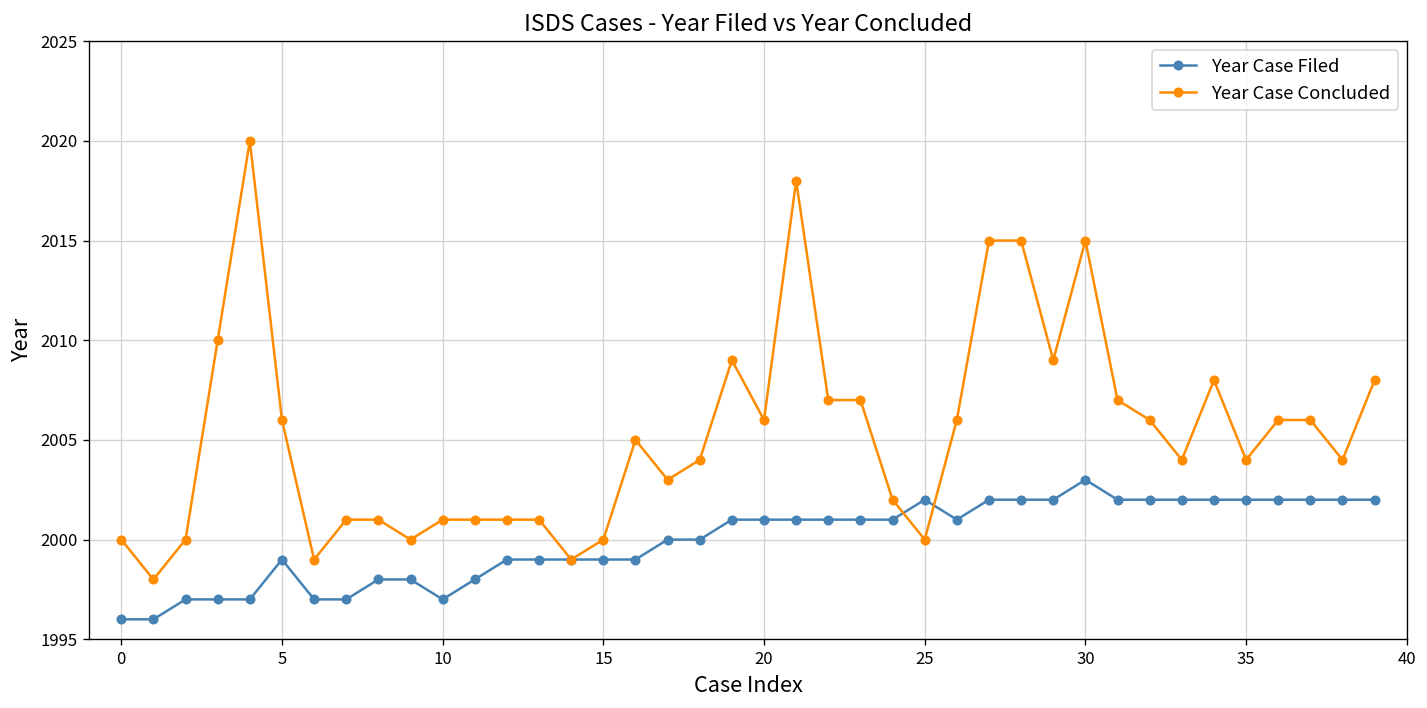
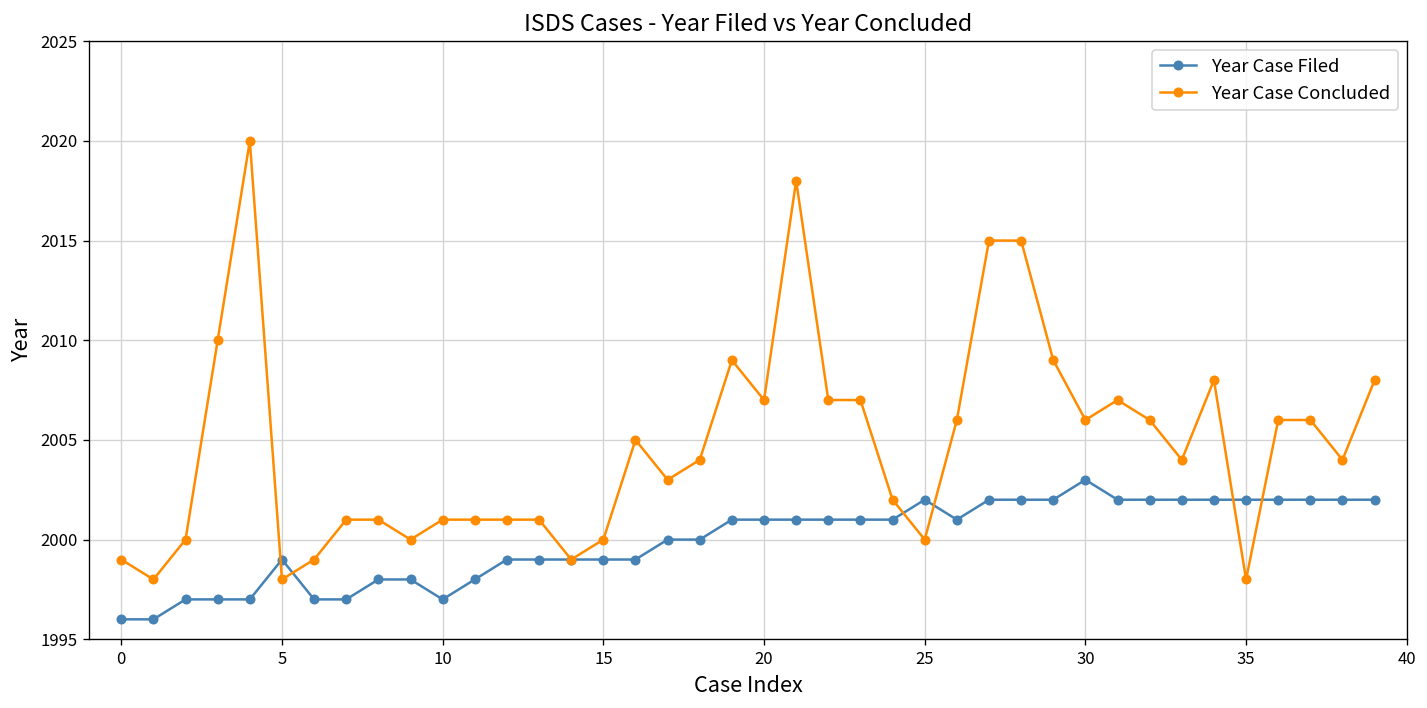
  {
    "Year Case Filed": {
      "0": 1996,
      "5": 1999,
      "10": 1997,
      "15": 1999,
      "20": 2001,
      "25": 2002,
      "30": 2003,
      "35": 2002
    },
    "Year Case Concluded": {
-     "0": 2000,
-     "5": 2006,
+     "0": 1999,
+     "5": 1998,
      "10": 2001,
      "15": 2000,
-     "20": 2006,
+     "20": 2007,
      "25": 2000,
-     "30": 2015,
-     "35": 2004
+     "30": 2006,
+     "35": 1998
    }
  }
